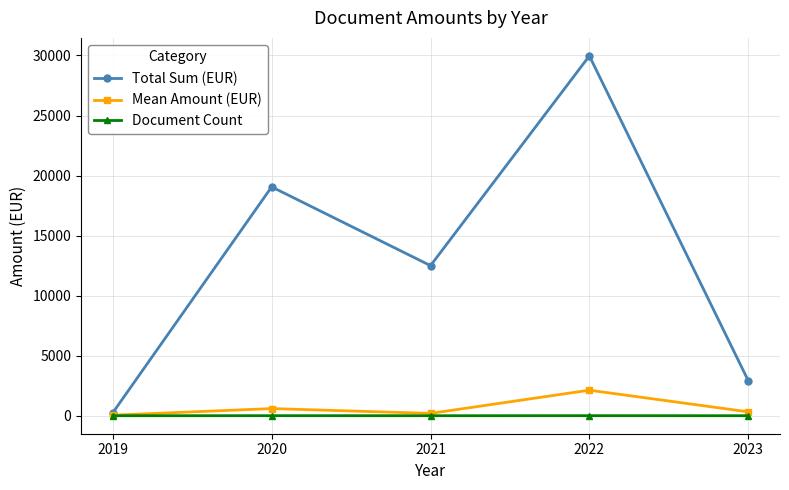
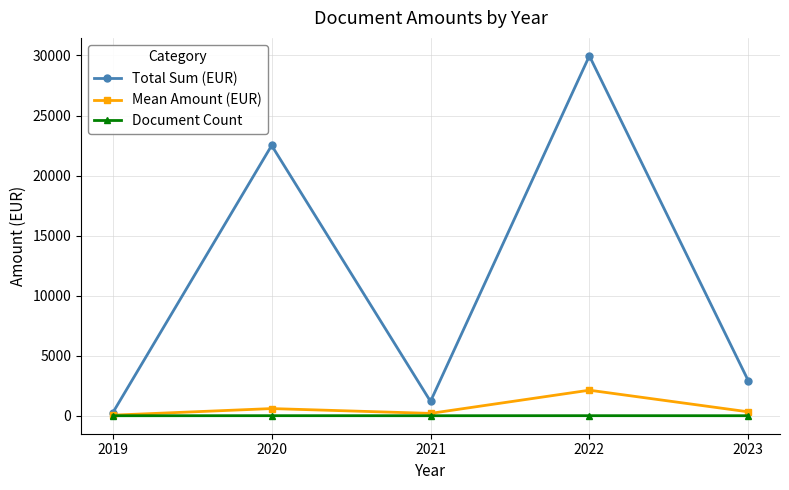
  {
    "Total Sum (EUR)": {
-     "2020": 19100,
-     "2021": 12500,
+     "2020": 22500,
+     "2021": 1200,
      "2022": 30000,
      "2023": 2900
    },
    "Mean Amount (EUR)": {
      "2020": 600,
      "2022": 2100,
      "2023": 300
    },
    "Document Count": {
      "2020": 0,
      "2022": 0,
      "2023": 0
    }
  }
